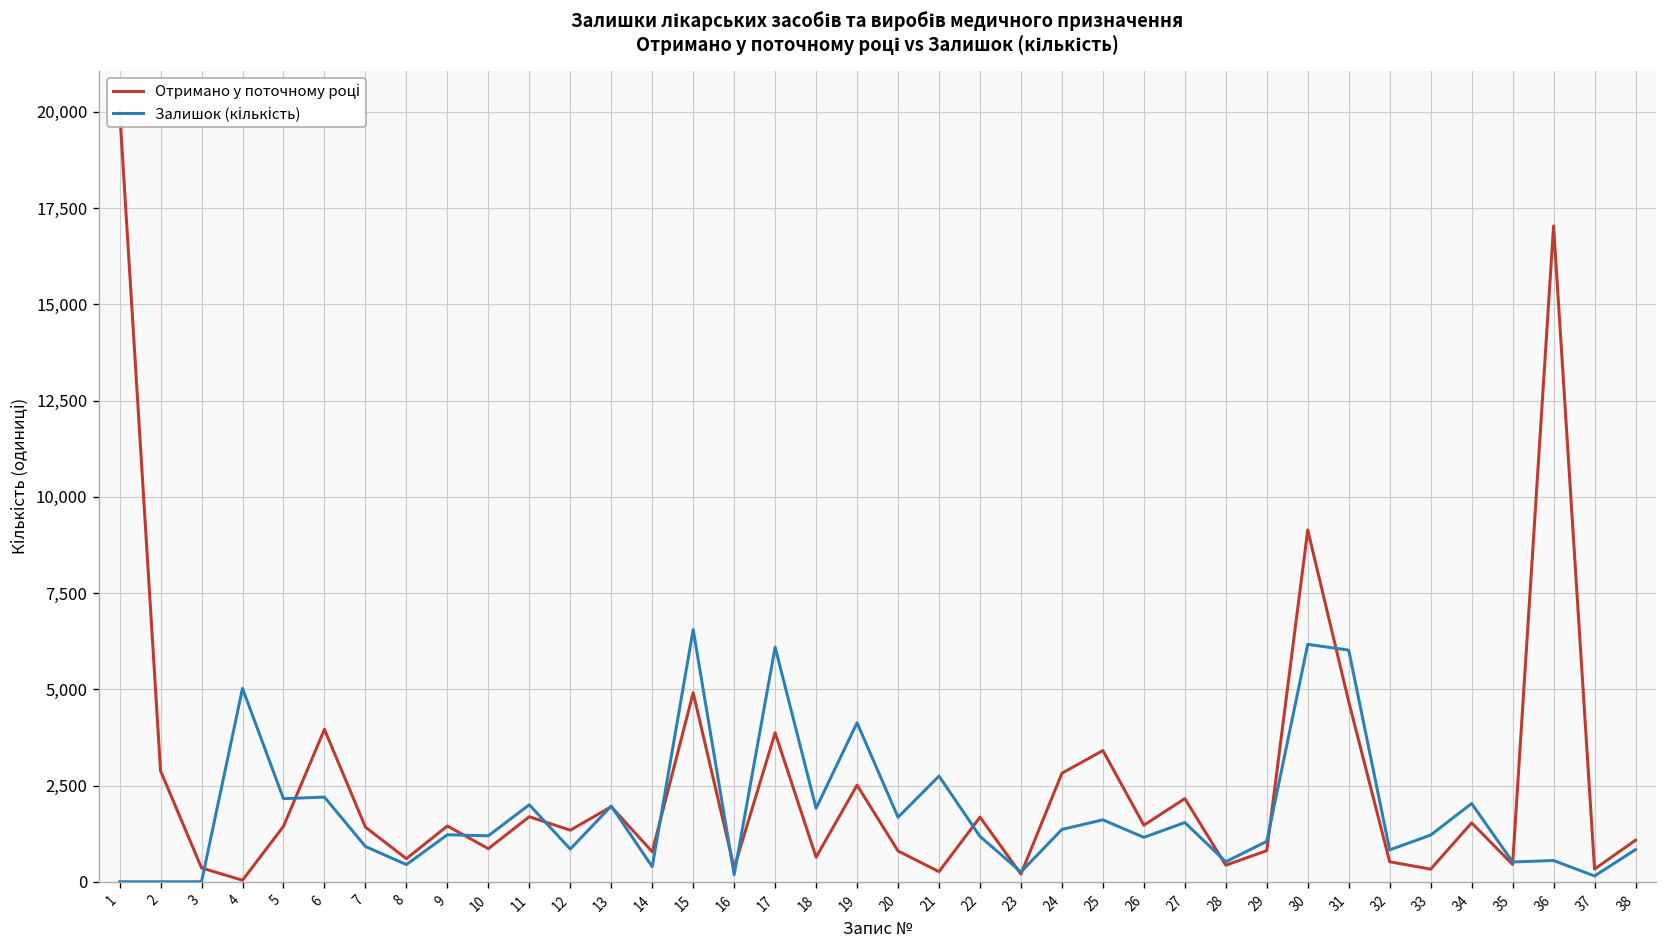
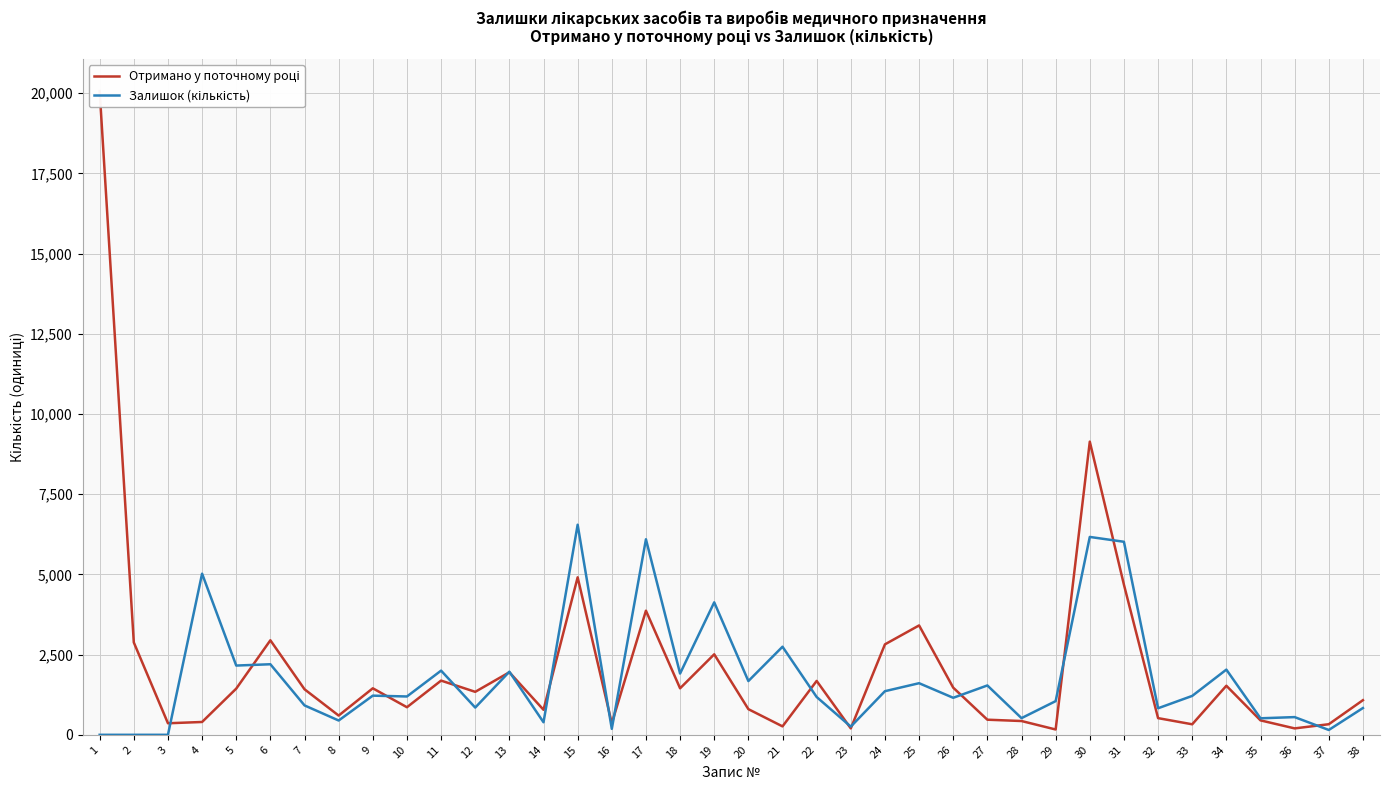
  {
    "Отримано у поточному році": {
      "2": "2,900",
      "3": "400",
-     "4": "0",
+     "4": "400",
      "5": "1,400",
-     "6": "4,000",
+     "6": "2,900",
      "7": "1,400",
      "8": "600",
      "9": "1,500",
      "10": "900",
      "11": "1,700",
      "12": "1,300",
      "14": "800",
      "15": "4,900",
      "16": "400",
      "17": "3,900",
-     "18": "600",
+     "18": "1,500",
      "19": "2,500",
      "20": "800",
      "21": "300",
      "22": "1,700",
      "24": "2,800",
      "25": "3,400",
      "26": "1,500",
-     "27": "2,200",
+     "27": "500",
      "28": "400",
-     "29": "800",
+     "29": "200",
      "30": "9,100",
      "31": "4,700",
      "32": "500",
      "33": "300",
      "34": "1,500",
-     "36": "17,000",
+     "36": "200",
      "37": "300",
      "38": "1,100"
    },
    "Залишок (кількість)": {
      "1": "0",
      "2": "0",
      "3": "0",
      "4": "5,000",
      "5": "2,200",
      "6": "2,200",
      "7": "900",
      "8": "400",
      "9": "1,200",
      "10": "1,200",
      "11": "2,000",
      "12": "800",
      "14": "400",
      "15": "6,600",
      "16": "200",
      "17": "6,100",
      "18": "1,900",
      "19": "4,100",
      "20": "1,700",
      "21": "2,700",
      "22": "1,200",
      "24": "1,400",
      "25": "1,600",
      "26": "1,200",
      "27": "1,500",
      "28": "500",
      "29": "1,100",
      "30": "6,200",
      "31": "6,000",
      "32": "800",
      "33": "1,200",
      "34": "2,000",
      "36": "600",
      "37": "200",
      "38": "800"
    }
  }
